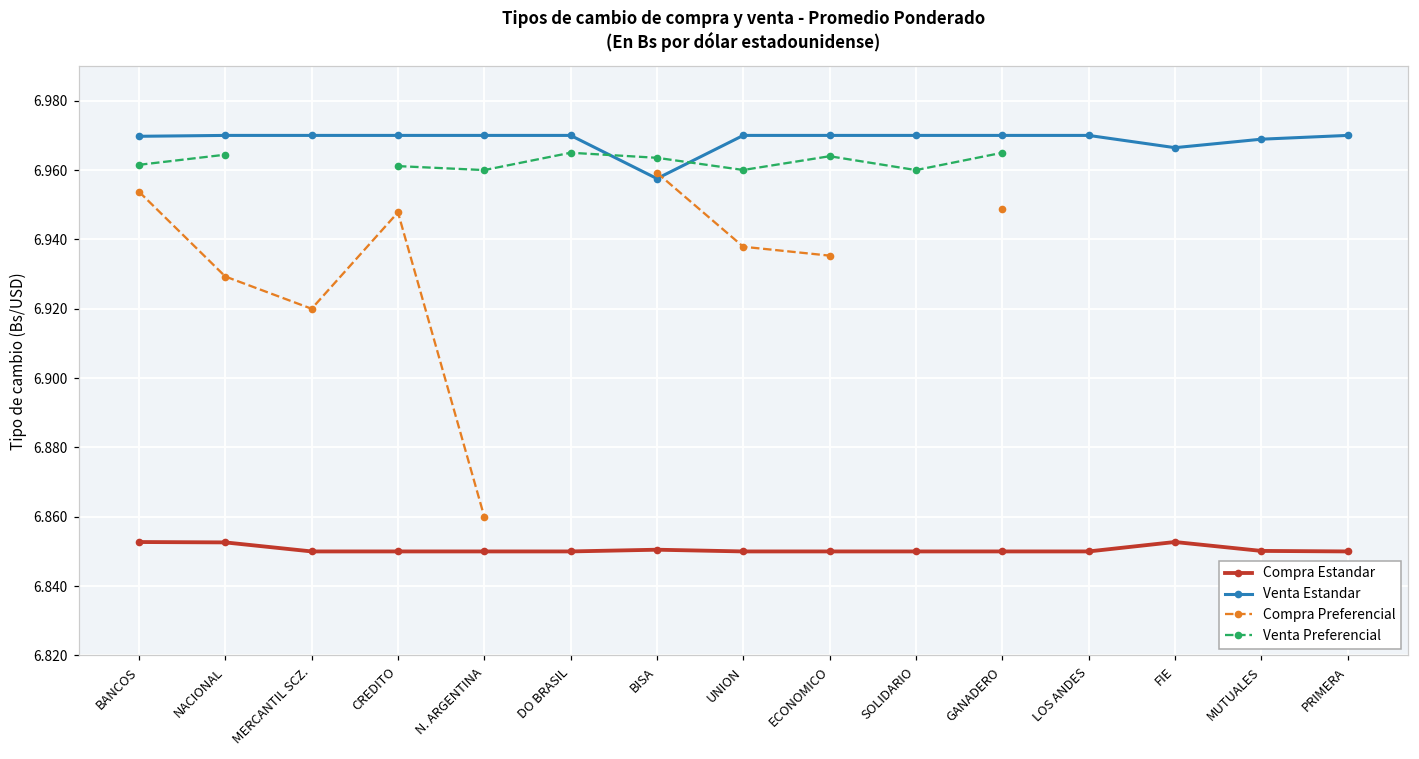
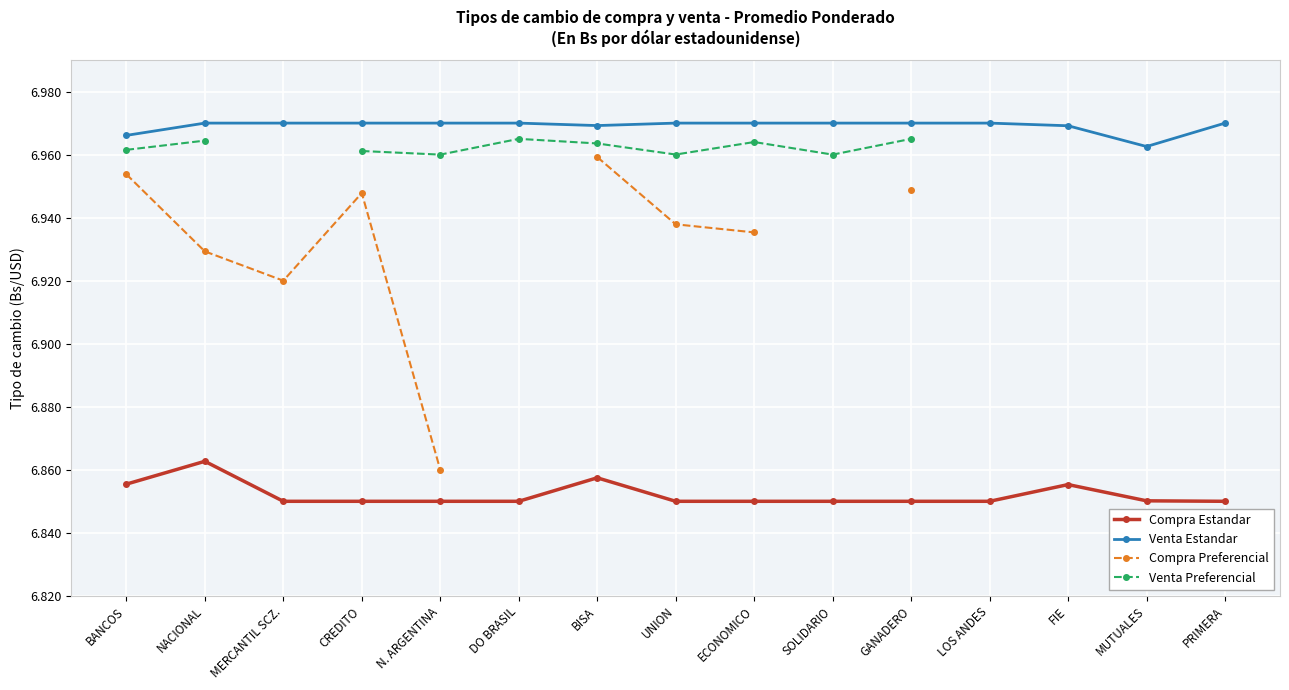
  {
    "Compra Estandar": {
-     "BANCOS": 6.853,
-     "NACIONAL": 6.853,
+     "BANCOS": 6.855,
+     "NACIONAL": 6.863,
      "MERCANTIL SCZ.": 6.850,
      "CREDITO": 6.850,
      "N. ARGENTINA": 6.850,
      "DO BRASIL": 6.850,
-     "BISA": 6.850,
+     "BISA": 6.857,
      "UNION": 6.850,
      "ECONOMICO": 6.850,
      "SOLIDARIO": 6.850,
      "GANADERO": 6.850,
      "LOS ANDES": 6.850,
-     "FIE": 6.853,
+     "FIE": 6.855,
      "MUTUALES": 6.850,
      "PRIMERA": 6.850
    },
    "Venta Estandar": {
-     "BANCOS": 6.970,
+     "BANCOS": 6.966,
      "NACIONAL": 6.970,
      "MERCANTIL SCZ.": 6.970,
      "CREDITO": 6.970,
      "N. ARGENTINA": 6.970,
      "DO BRASIL": 6.970,
-     "BISA": 6.958,
+     "BISA": 6.969,
      "UNION": 6.970,
      "ECONOMICO": 6.970,
      "SOLIDARIO": 6.970,
      "GANADERO": 6.970,
      "LOS ANDES": 6.970,
-     "FIE": 6.966,
-     "MUTUALES": 6.969,
+     "FIE": 6.969,
+     "MUTUALES": 6.963,
      "PRIMERA": 6.970
    },
    "Compra Preferencial": {
      "BANCOS": 6.954,
      "NACIONAL": 6.929,
      "MERCANTIL SCZ.": 6.920,
      "CREDITO": 6.948,
      "N. ARGENTINA": 6.860,
      "BISA": 6.959,
      "UNION": 6.938,
      "ECONOMICO": 6.935,
      "GANADERO": 6.949
    },
    "Venta Preferencial": {
      "BANCOS": 6.962,
      "NACIONAL": 6.964,
      "CREDITO": 6.961,
      "N. ARGENTINA": 6.960,
      "DO BRASIL": 6.965,
      "BISA": 6.964,
      "UNION": 6.960,
      "ECONOMICO": 6.964,
      "SOLIDARIO": 6.960,
      "GANADERO": 6.965
    }
  }
